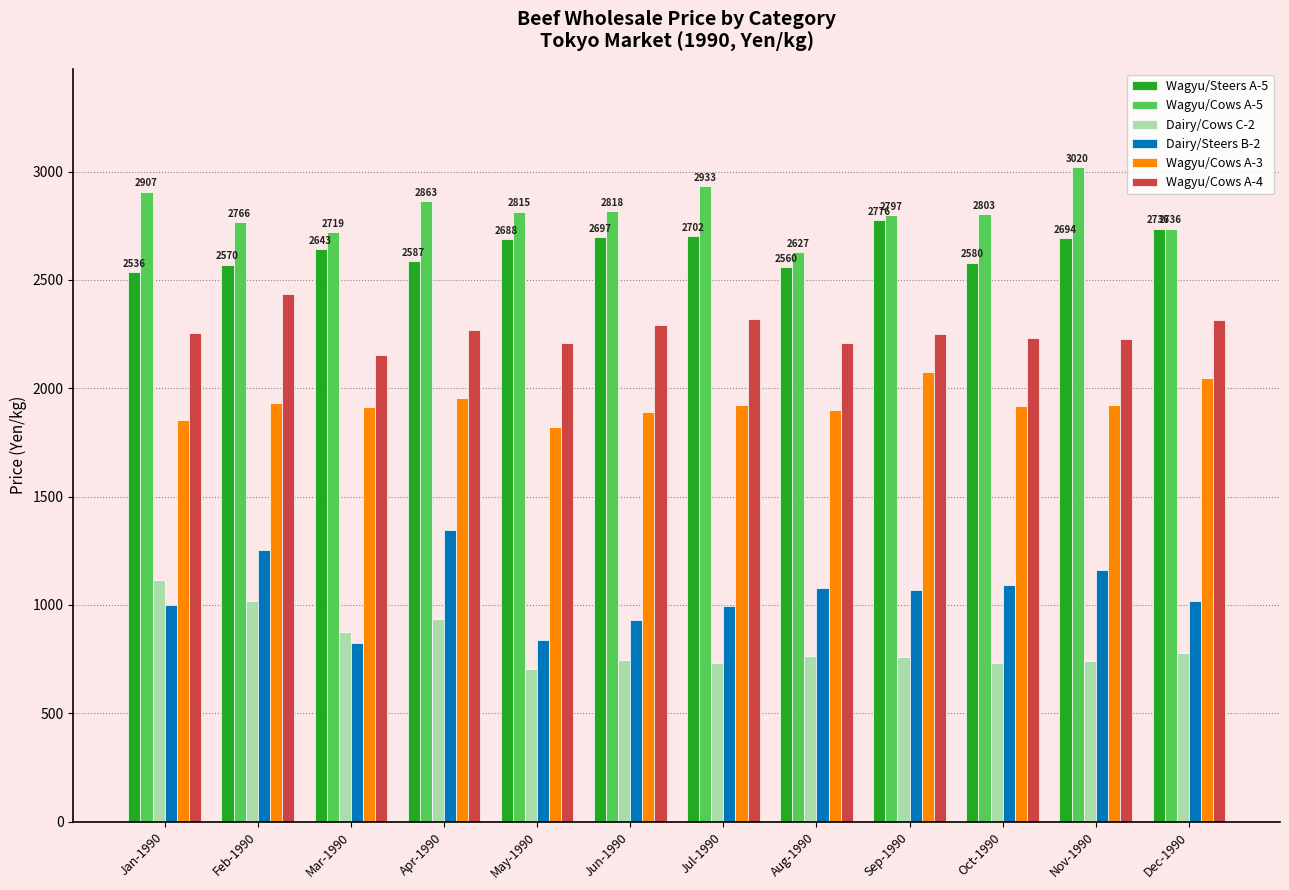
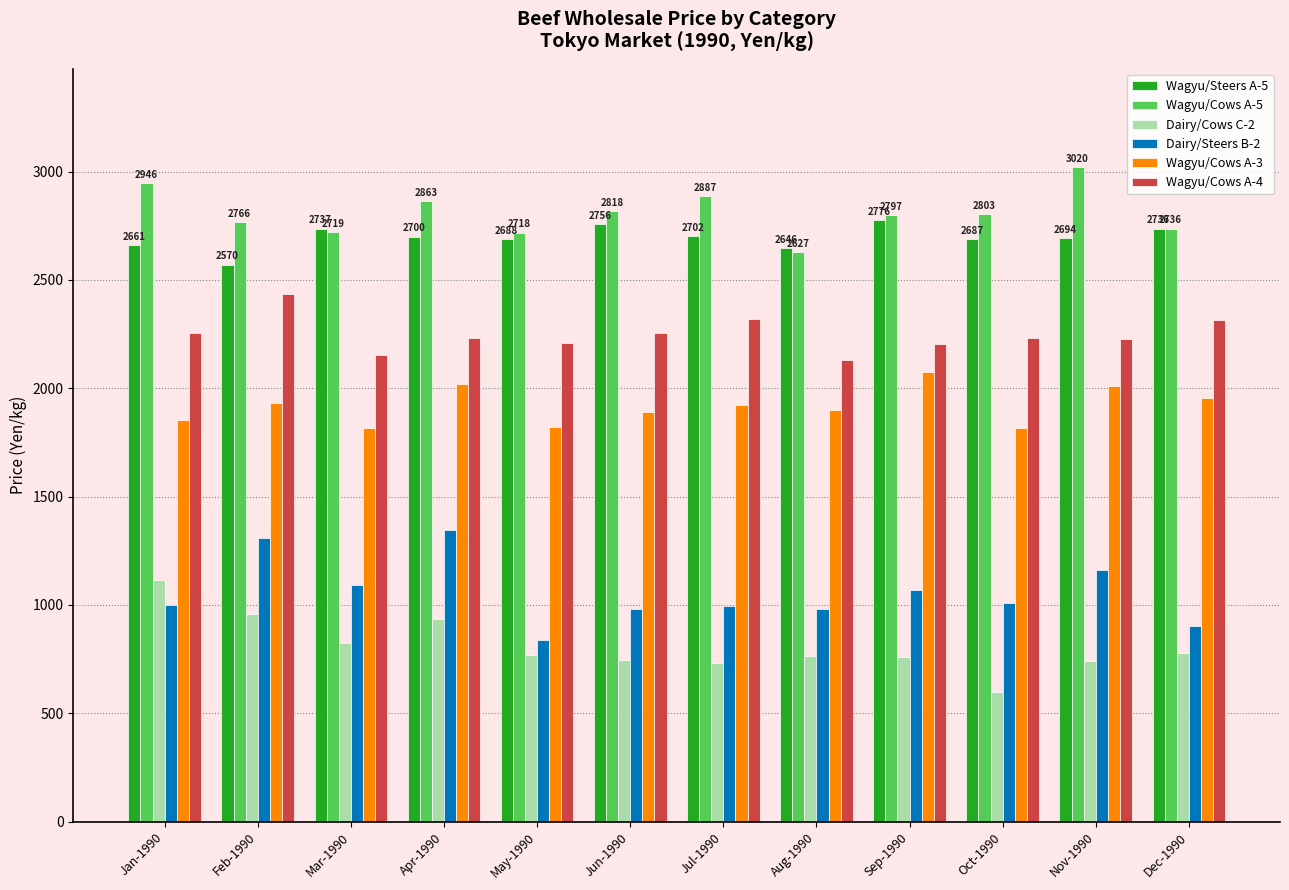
  {
    "Wagyu/Steers A-5": {
-     "Jan-1990": 2536,
+     "Jan-1990": 2661,
      "Feb-1990": 2570,
-     "Mar-1990": 2643,
-     "Apr-1990": 2587,
+     "Mar-1990": 2737,
+     "Apr-1990": 2700,
      "May-1990": 2688,
-     "Jun-1990": 2697,
+     "Jun-1990": 2756,
      "Jul-1990": 2702,
-     "Aug-1990": 2560,
-     "Oct-1990": 2580,
+     "Aug-1990": 2646,
+     "Oct-1990": 2687,
      "Nov-1990": 2694
    },
    "Wagyu/Cows A-5": {
-     "Jan-1990": 2907,
+     "Jan-1990": 2946,
      "Feb-1990": 2766,
      "Mar-1990": 2719,
      "Apr-1990": 2863,
-     "May-1990": 2815,
+     "May-1990": 2718,
      "Jun-1990": 2818,
-     "Jul-1990": 2933,
+     "Jul-1990": 2887,
      "Aug-1990": 2627,
      "Oct-1990": 2803,
      "Nov-1990": 3020
    },
    "Dairy/Cows C-2": {
      "Jan-1990": 1120,
-     "Feb-1990": 1020,
-     "Mar-1990": 870,
+     "Feb-1990": 960,
+     "Mar-1990": 830,
      "Apr-1990": 940,
-     "May-1990": 710,
+     "May-1990": 770,
      "Jun-1990": 750,
      "Jul-1990": 730,
      "Aug-1990": 770,
      "Sep-1990": 760,
-     "Oct-1990": 730,
+     "Oct-1990": 600,
      "Nov-1990": 740,
      "Dec-1990": 780
    },
    "Dairy/Steers B-2": {
      "Jan-1990": 1000,
-     "Feb-1990": 1250,
-     "Mar-1990": 830,
+     "Feb-1990": 1310,
+     "Mar-1990": 1090,
      "Apr-1990": 1350,
      "May-1990": 840,
-     "Jun-1990": 930,
+     "Jun-1990": 980,
      "Jul-1990": 1000,
-     "Aug-1990": 1080,
+     "Aug-1990": 980,
      "Sep-1990": 1070,
-     "Oct-1990": 1090,
+     "Oct-1990": 1010,
      "Nov-1990": 1160,
-     "Dec-1990": 1020
+     "Dec-1990": 910
    },
    "Wagyu/Cows A-3": {
      "Jan-1990": 1850,
      "Feb-1990": 1930,
-     "Mar-1990": 1910,
-     "Apr-1990": 1960,
+     "Mar-1990": 1820,
+     "Apr-1990": 2020,
      "May-1990": 1820,
      "Jun-1990": 1890,
      "Jul-1990": 1920,
      "Aug-1990": 1900,
      "Sep-1990": 2080,
-     "Oct-1990": 1920,
-     "Nov-1990": 1920,
-     "Dec-1990": 2050
+     "Oct-1990": 1820,
+     "Nov-1990": 2010,
+     "Dec-1990": 1950
    },
    "Wagyu/Cows A-4": {
      "Jan-1990": 2260,
      "Feb-1990": 2440,
      "Mar-1990": 2150,
-     "Apr-1990": 2270,
+     "Apr-1990": 2230,
      "May-1990": 2210,
-     "Jun-1990": 2290,
+     "Jun-1990": 2250,
      "Jul-1990": 2320,
-     "Aug-1990": 2210,
-     "Sep-1990": 2250,
+     "Aug-1990": 2130,
+     "Sep-1990": 2210,
      "Oct-1990": 2230,
      "Nov-1990": 2230,
      "Dec-1990": 2310
    }
  }
